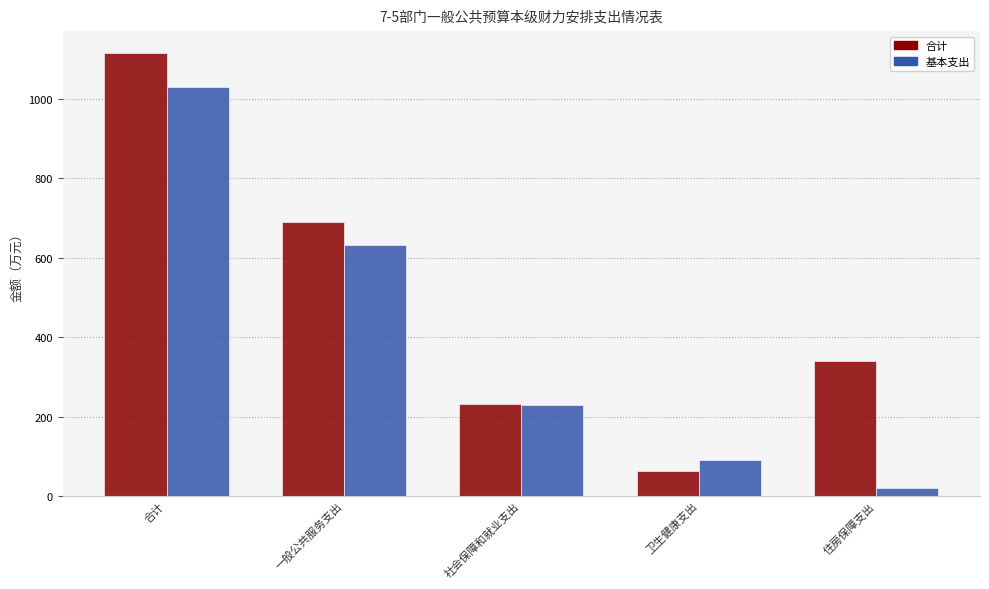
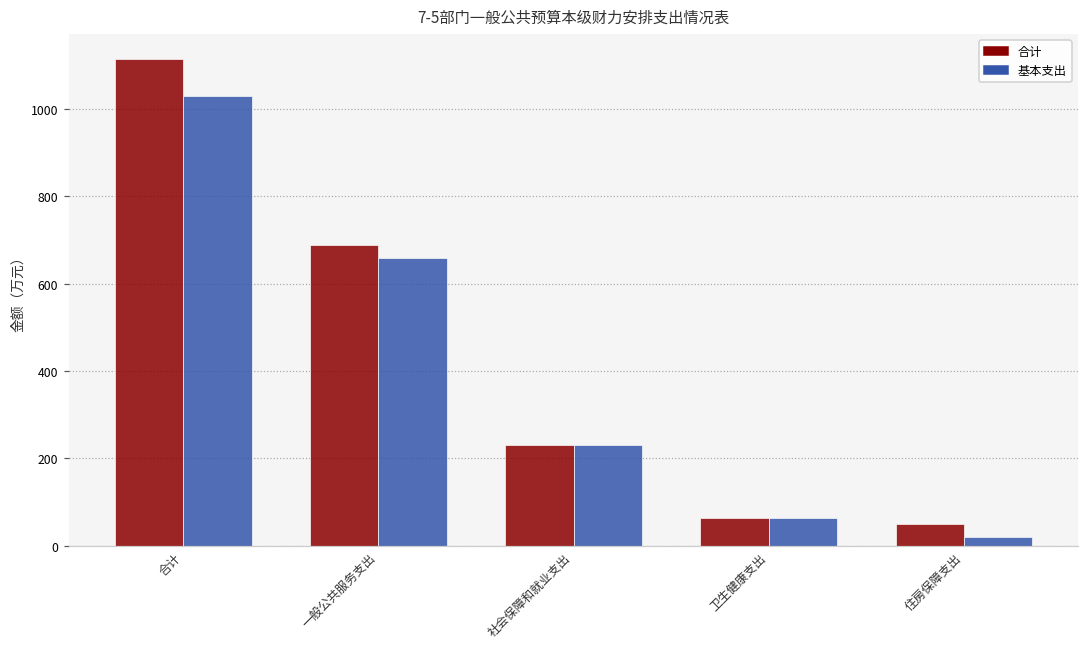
  {
    "合计": {
      "合计": 1120,
      "一般公共服务支出": 690,
      "社会保障和就业支出": 230,
      "卫生健康支出": 60,
-     "住房保障支出": 340
+     "住房保障支出": 50
    },
    "基本支出": {
      "合计": 1030,
-     "一般公共服务支出": 630,
+     "一般公共服务支出": 660,
      "社会保障和就业支出": 230,
-     "卫生健康支出": 90,
+     "卫生健康支出": 60,
      "住房保障支出": 20
    }
  }
